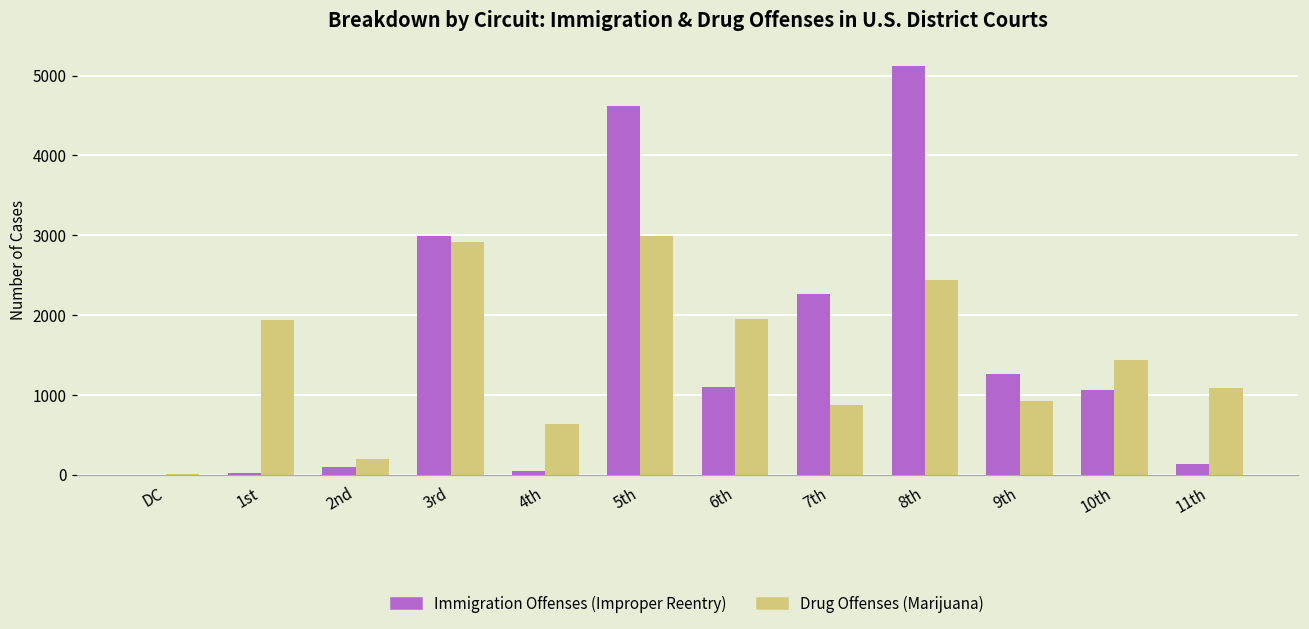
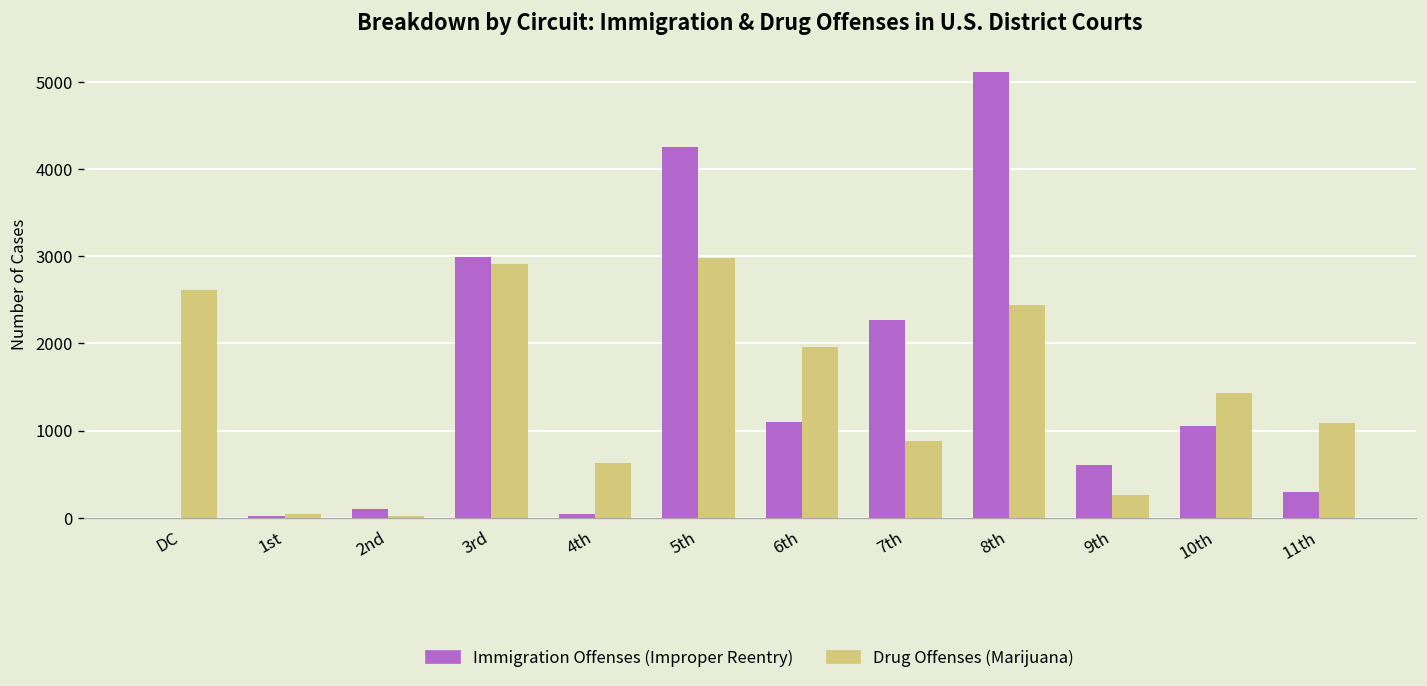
  {
    "Immigration Offenses (Improper Reentry)": {
      "2nd": 100,
      "3rd": 3000,
      "4th": 0,
-     "5th": 4600,
+     "5th": 4300,
      "6th": 1100,
      "7th": 2300,
      "8th": 5100,
-     "9th": 1300,
+     "9th": 600,
      "10th": 1100,
-     "11th": 100
+     "11th": 300
    },
    "Drug Offenses (Marijuana)": {
-     "DC": 0,
-     "1st": 1900,
-     "2nd": 200,
+     "DC": 2600,
+     "1st": 0,
+     "2nd": 0,
      "3rd": 2900,
      "4th": 600,
      "5th": 3000,
      "6th": 2000,
      "7th": 900,
      "8th": 2400,
-     "9th": 900,
+     "9th": 300,
      "10th": 1400,
      "11th": 1100
    }
  }
